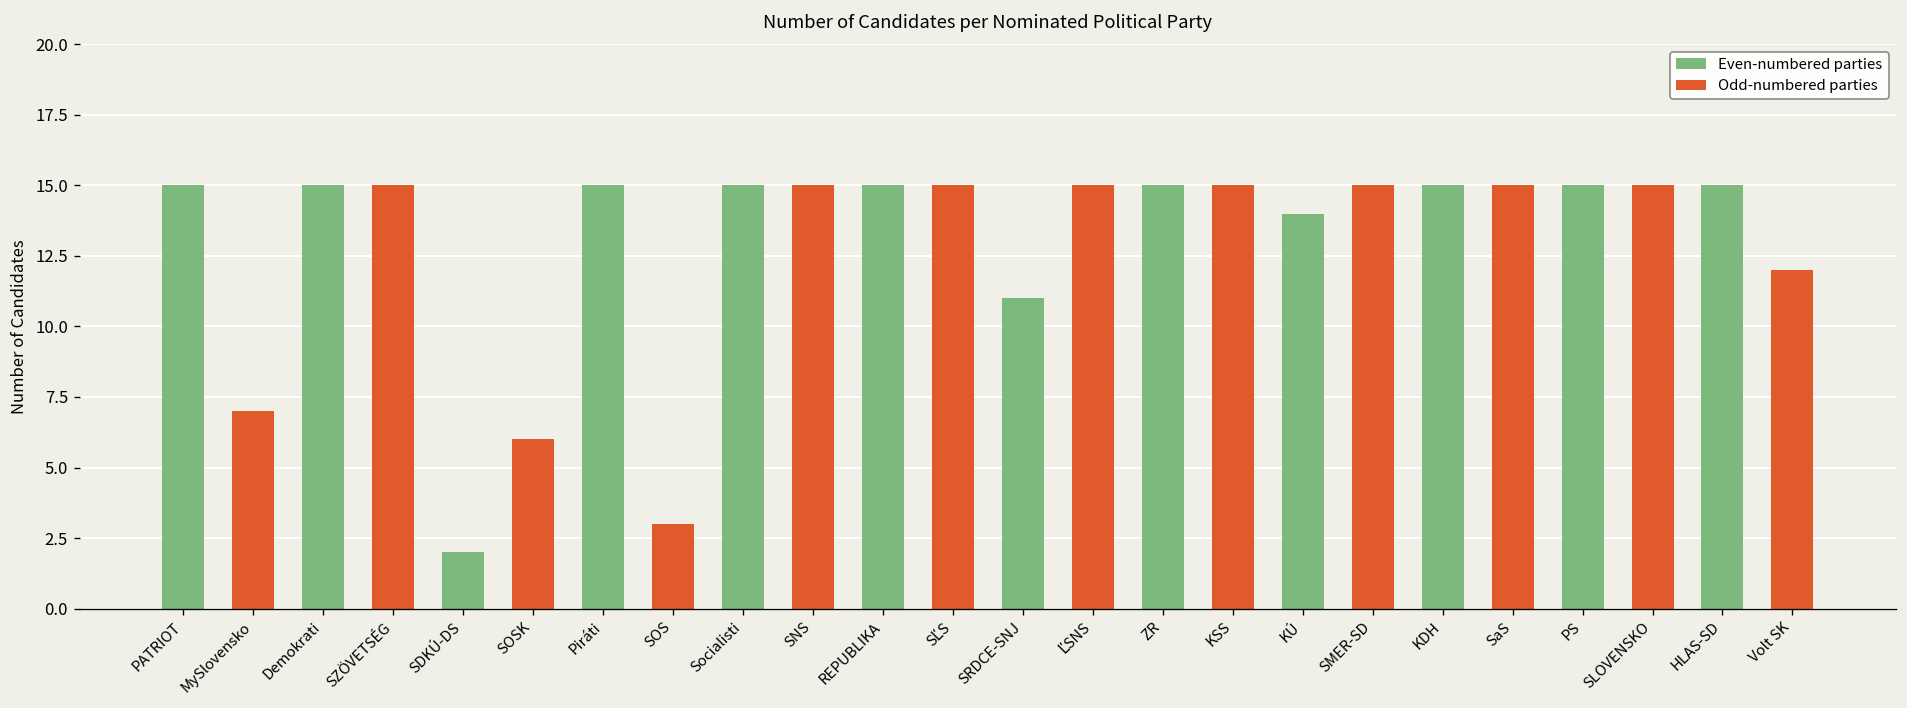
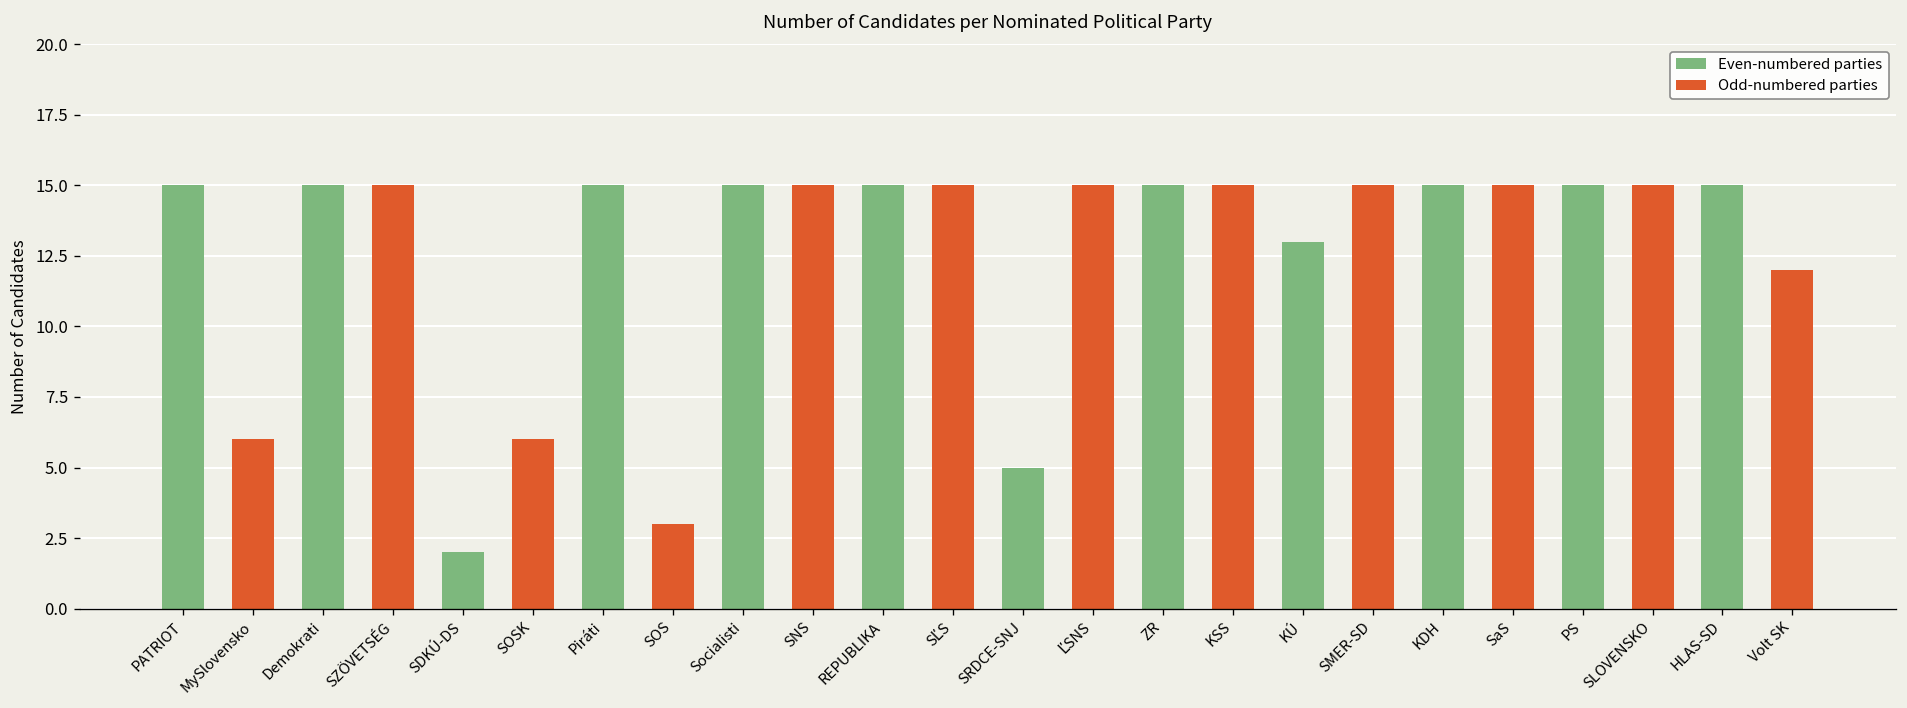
  {
    "PATRIOT": 15,
-   "MySlovensko": 7,
+   "MySlovensko": 6,
    "Demokrati": 15,
    "SZÖVETSÉG": 15,
    "SDKÚ-DS": 2,
    "SOSK": 6,
    "Piráti": 15,
    "SOS": 3,
    "Socialisti": 15,
    "SNS": 15,
    "REPUBLIKA": 15,
    "SĽS": 15,
-   "SRDCE-SNJ": 11,
+   "SRDCE-SNJ": 5,
    "ĽSNS": 15,
    "ZR": 15,
    "KSS": 15,
-   "KÚ": 14,
+   "KÚ": 13,
    "SMER-SD": 15,
    "KDH": 15,
    "SaS": 15,
    "PS": 15,
    "SLOVENSKO": 15,
    "HLAS-SD": 15,
    "Volt SK": 12
  }
